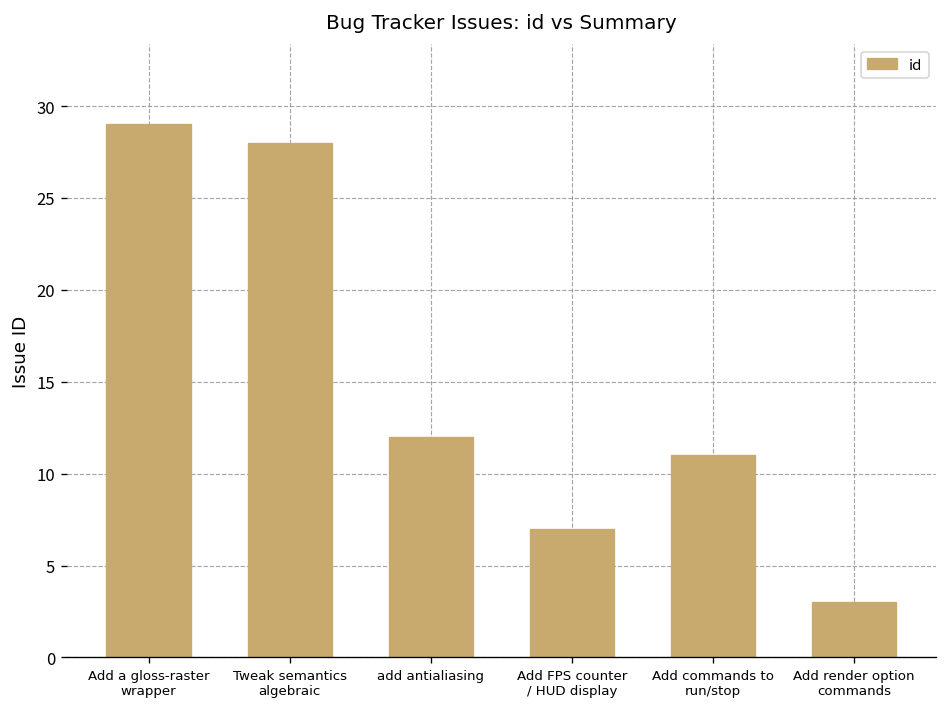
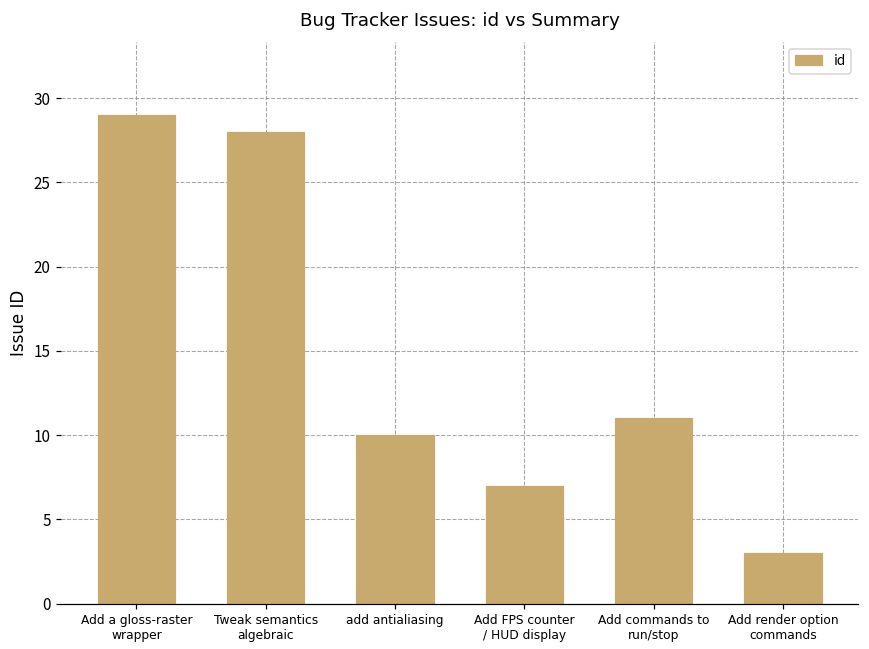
  {
    "Add a gloss-raster wrapper": 29,
    "Tweak semantics algebraic": 28,
-   "add antialiasing": 12,
+   "add antialiasing": 10,
    "Add FPS counter / HUD display": 7,
    "Add commands to run/stop": 11,
    "Add render option commands": 3
  }
